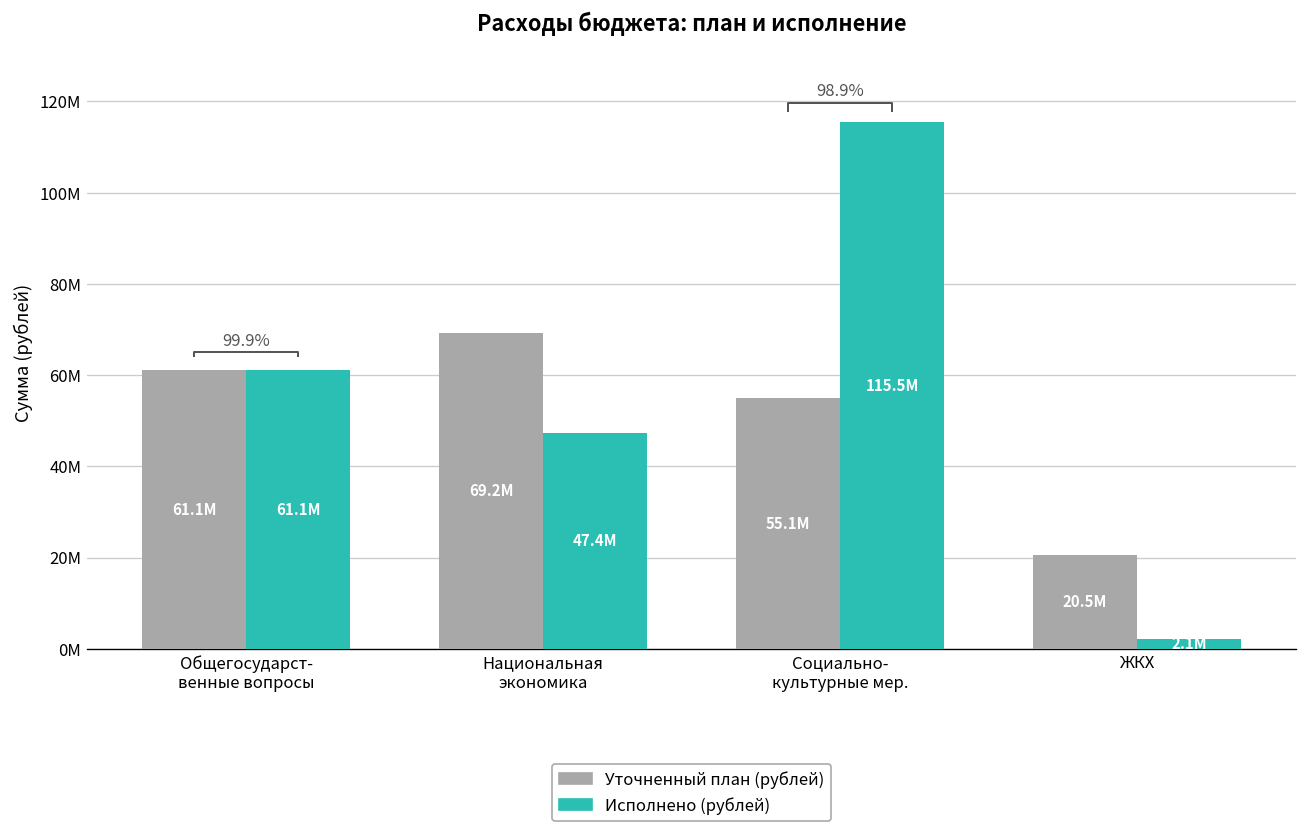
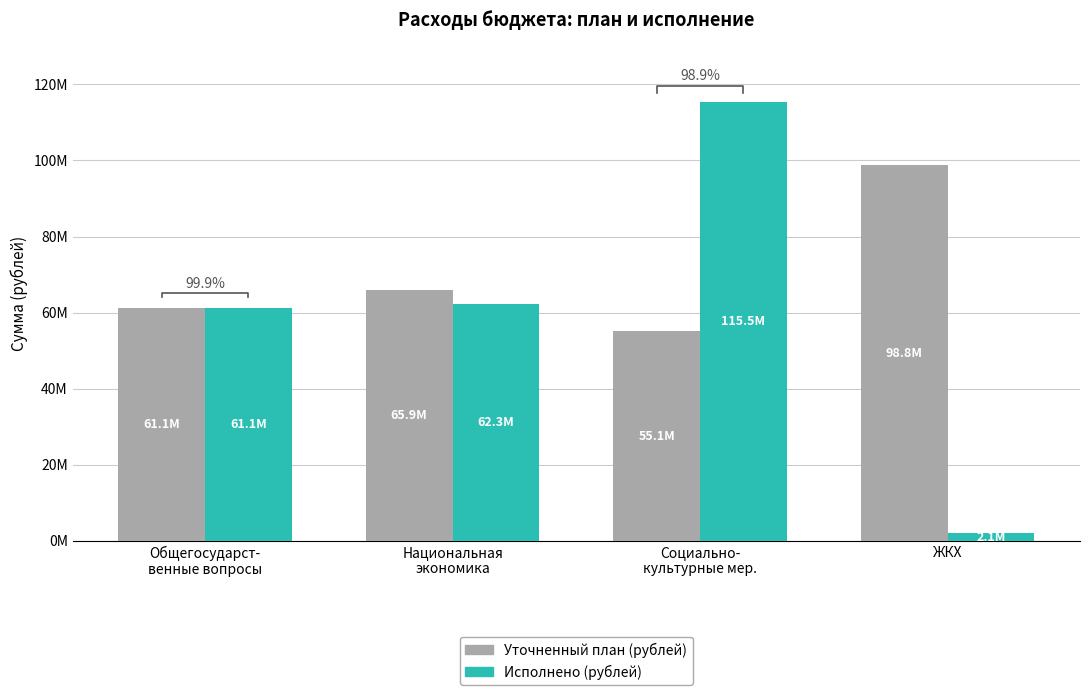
  {
    "Уточненный план (рублей)": {
      "Общегосударст- венные вопросы": "61.1M",
-     "Национальная экономика": "69.2M",
+     "Национальная экономика": "65.9M",
      "Социально- культурные мер.": "55.1M",
-     "ЖКХ": "20.5M"
+     "ЖКХ": "98.8M"
    },
    "Исполнено (рублей)": {
      "Общегосударст- венные вопросы": "61.1M",
-     "Национальная экономика": "47.4M",
+     "Национальная экономика": "62.3M",
      "Социально- культурные мер.": "115.5M",
      "ЖКХ": "2.1M"
    }
  }
